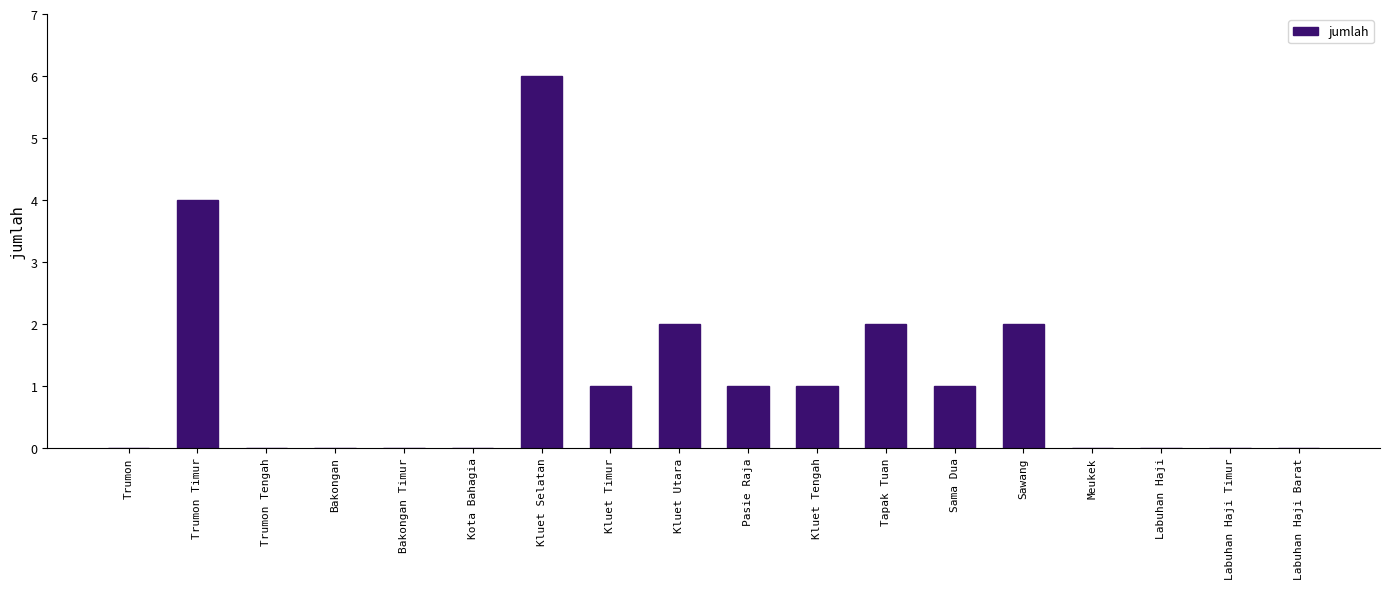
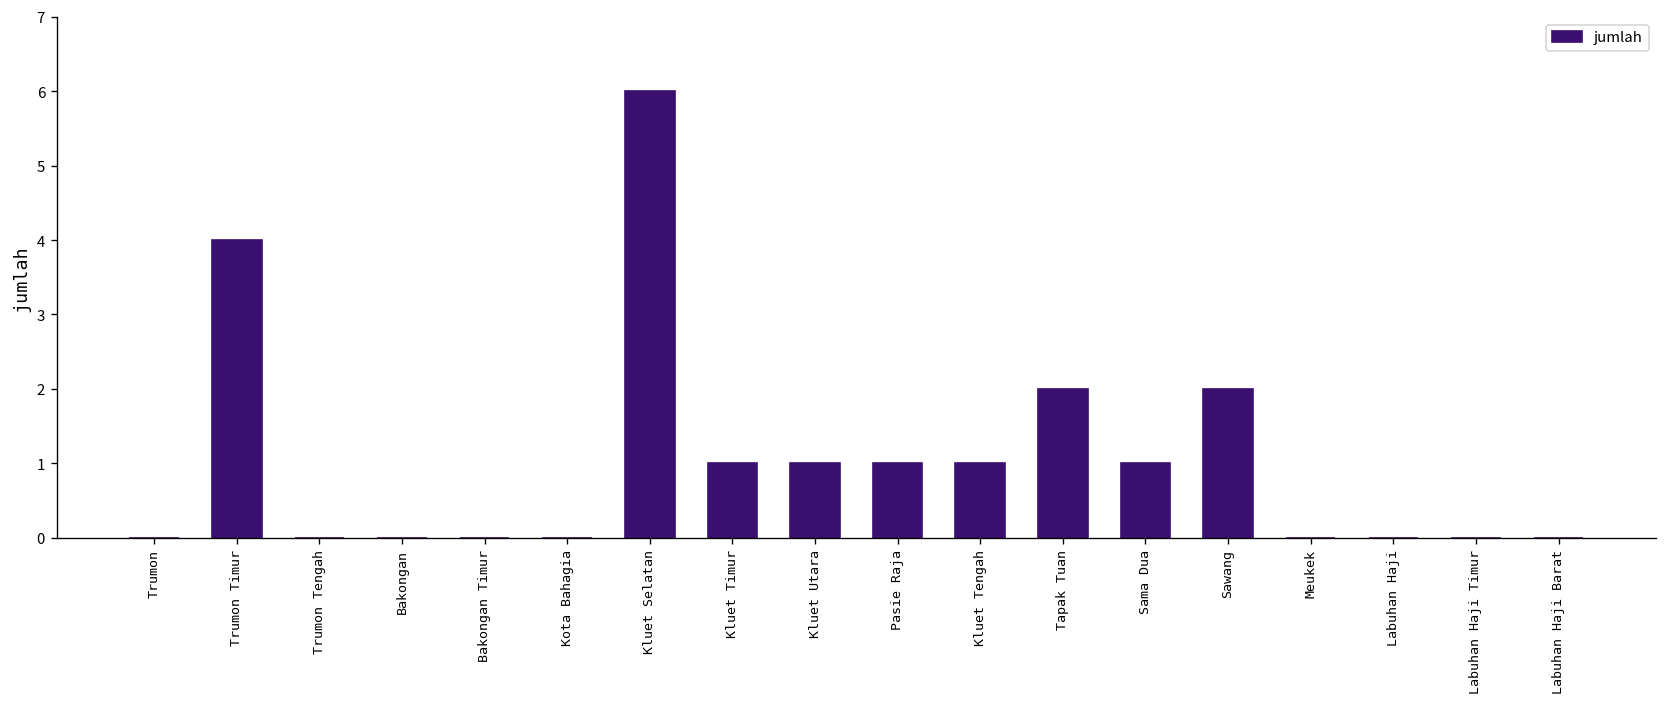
  {
    "Trumon": 0,
    "Trumon Timur": 4,
    "Trumon Tengah": 0,
    "Bakongan": 0,
    "Bakongan Timur": 0,
    "Kota Bahagia": 0,
    "Kluet Selatan": 6,
    "Kluet Timur": 1,
-   "Kluet Utara": 2,
+   "Kluet Utara": 1,
    "Pasie Raja": 1,
    "Kluet Tengah": 1,
    "Tapak Tuan": 2,
    "Sama Dua": 1,
    "Sawang": 2,
    "Meukek": 0,
    "Labuhan Haji": 0,
    "Labuhan Haji Timur": 0,
    "Labuhan Haji Barat": 0
  }
